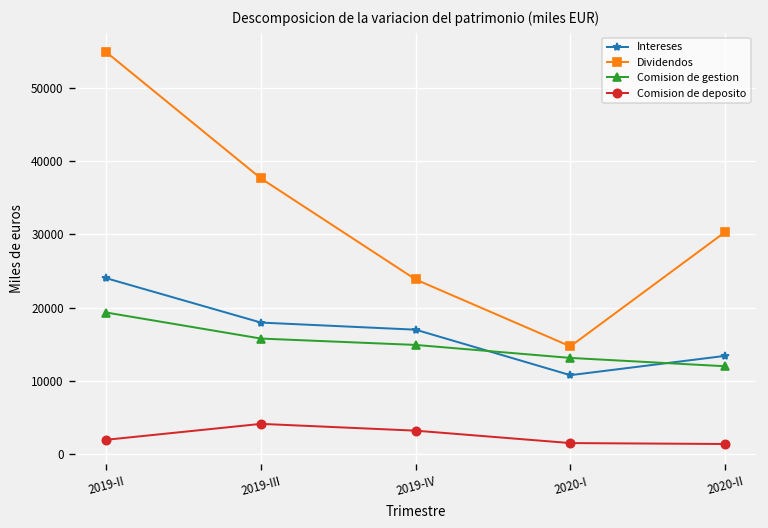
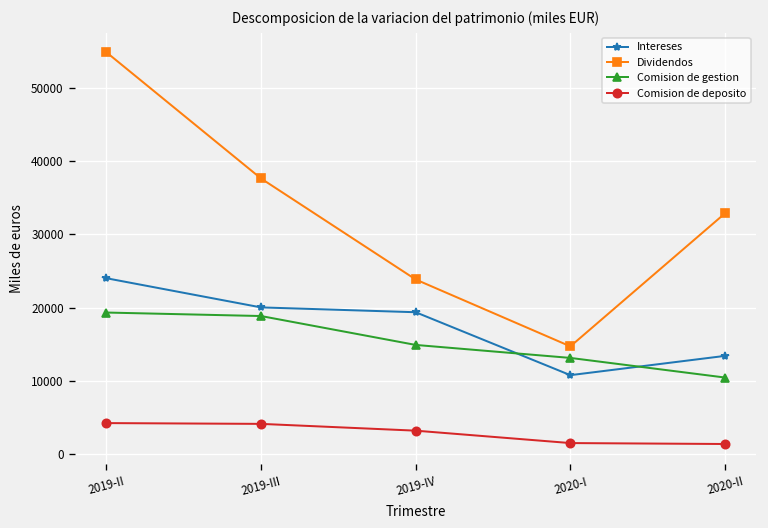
  {
    "Intereses": {
      "2019-II": 24000,
-     "2019-III": 18000,
-     "2019-IV": 17000,
+     "2019-III": 20000,
+     "2019-IV": 19000,
      "2020-I": 11000,
      "2020-II": 13000
    },
    "Dividendos": {
      "2019-II": 55000,
      "2019-III": 38000,
      "2019-IV": 24000,
      "2020-I": 15000,
-     "2020-II": 30000
+     "2020-II": 33000
    },
    "Comision de gestion": {
      "2019-II": 19000,
-     "2019-III": 16000,
+     "2019-III": 19000,
      "2019-IV": 15000,
      "2020-I": 13000,
-     "2020-II": 12000
+     "2020-II": 10000
    },
    "Comision de deposito": {
-     "2019-II": 2000,
+     "2019-II": 4000,
      "2019-III": 4000,
      "2019-IV": 3000,
      "2020-I": 2000,
      "2020-II": 1000
    }
  }
